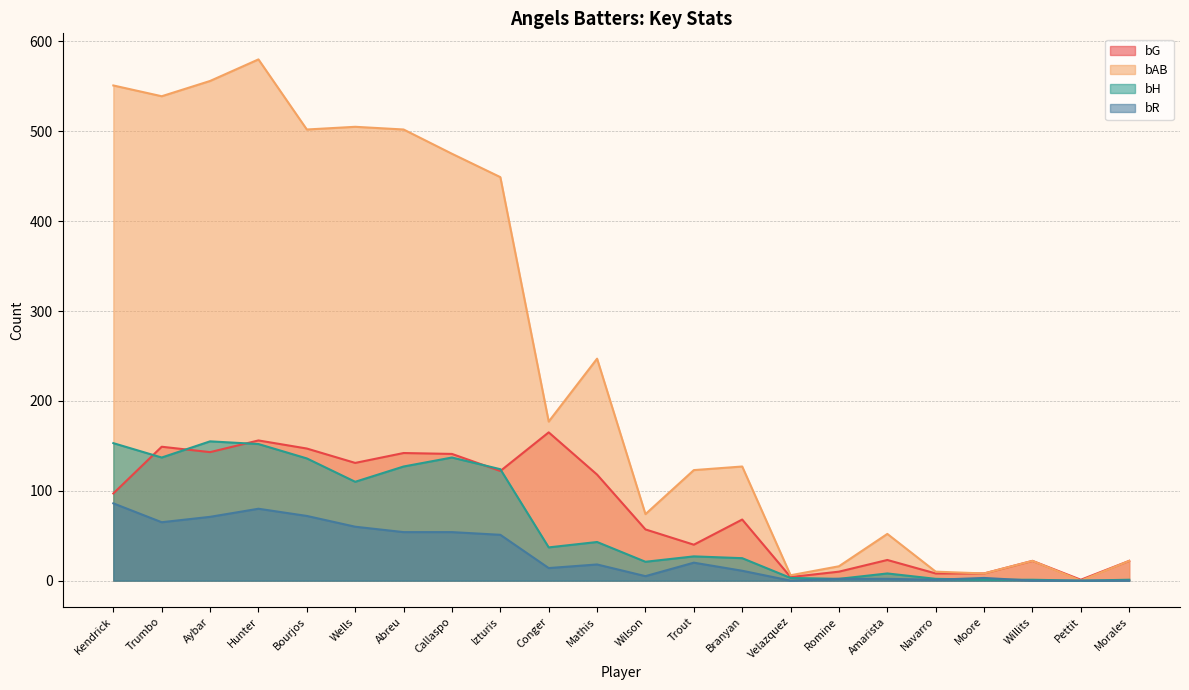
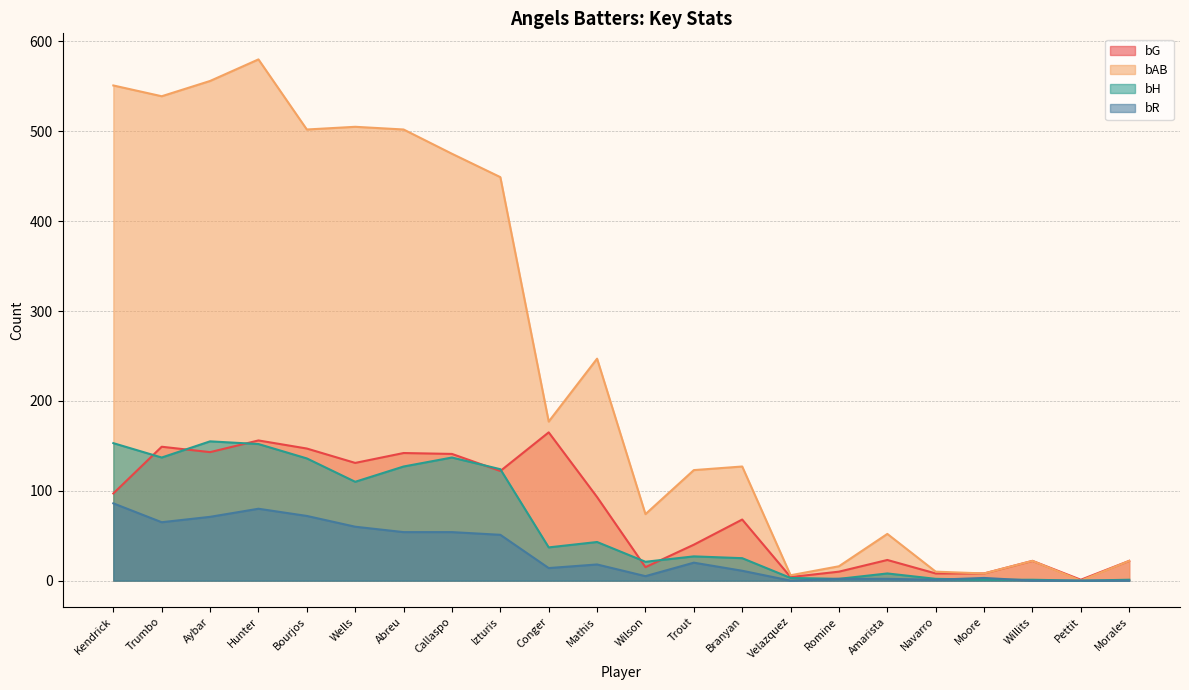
  {
    "bG": {
      "Kendrick": 100,
      "Trumbo": 150,
      "Aybar": 140,
      "Hunter": 160,
      "Bourjos": 150,
      "Wells": 130,
      "Abreu": 140,
      "Callaspo": 140,
      "Conger": 170,
-     "Mathis": 120,
-     "Wilson": 60,
+     "Mathis": 90,
+     "Wilson": 20,
      "Trout": 40,
      "Branyan": 70,
      "Romine": 10,
      "Amarista": 20
    },
    "bAB": {
      "Kendrick": 550,
      "Trumbo": 540,
      "Aybar": 560,
      "Hunter": 580,
      "Bourjos": 500,
      "Wells": 510,
      "Abreu": 500,
      "Callaspo": 480,
      "Izturis": 450,
      "Conger": 180,
      "Mathis": 250,
      "Wilson": 70,
      "Trout": 120,
      "Branyan": 130,
      "Romine": 20,
      "Amarista": 50
    }
  }
